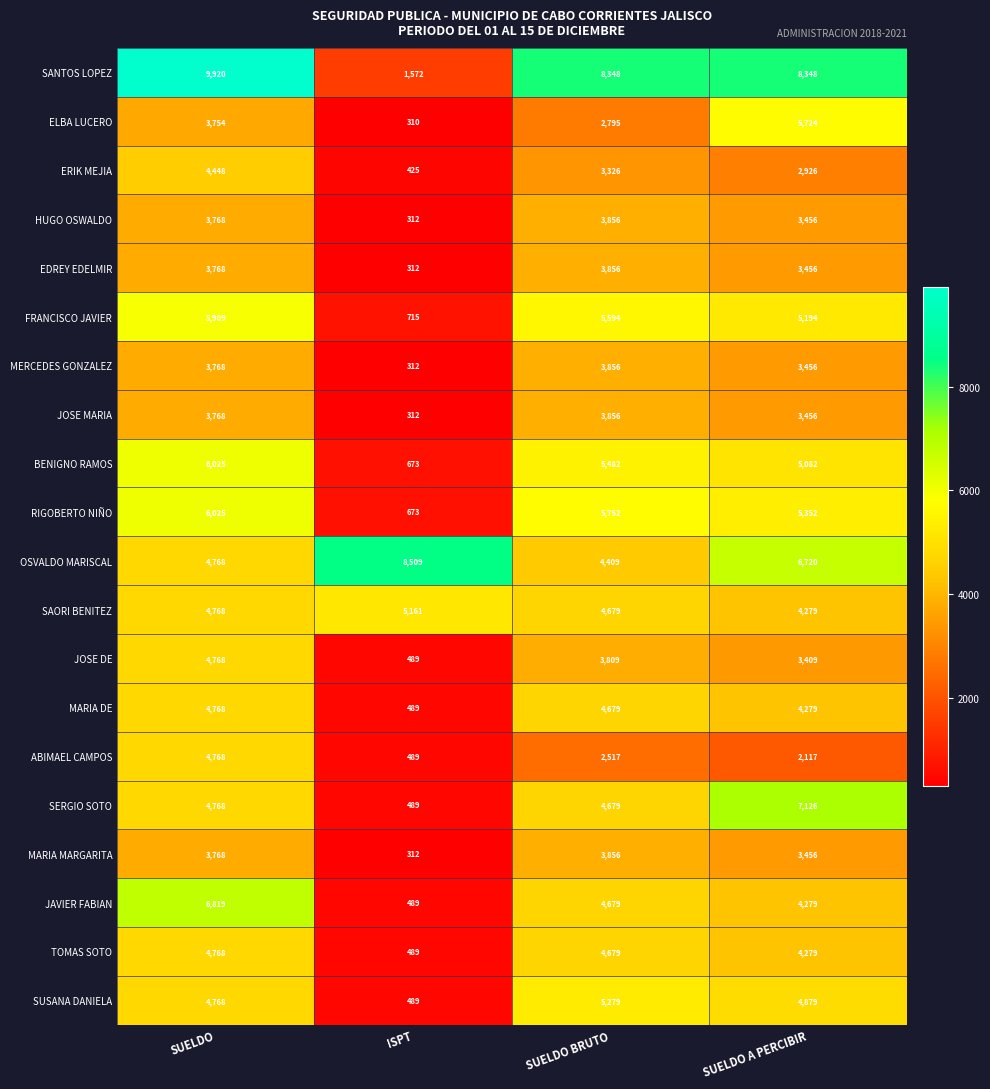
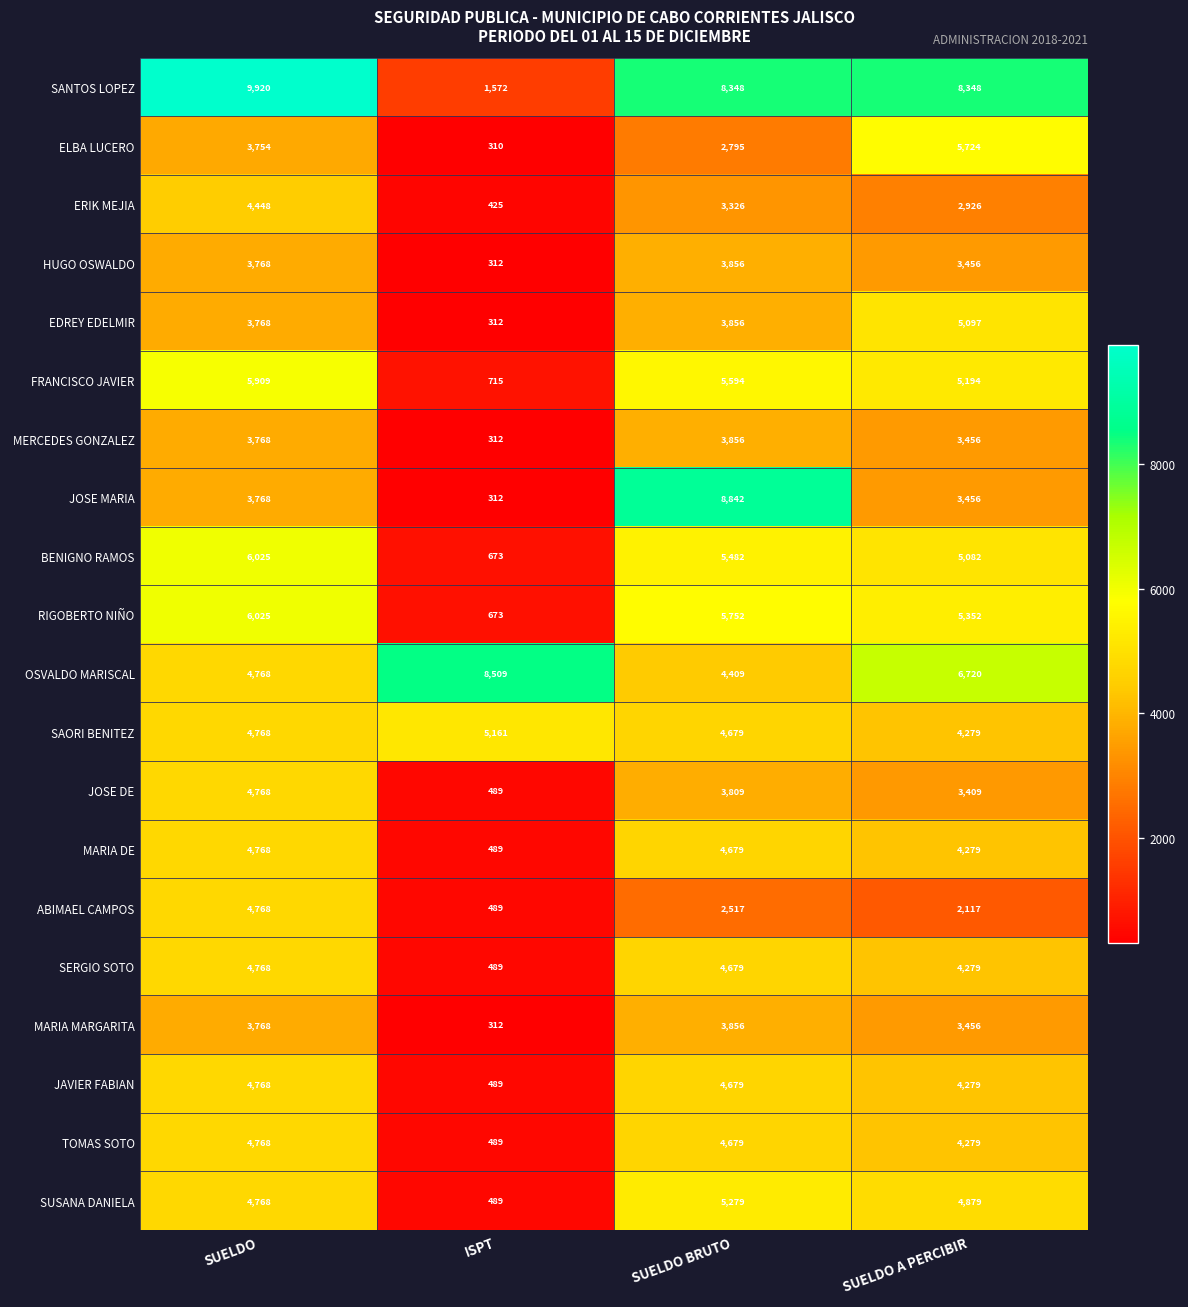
  {
    "SANTOS LOPEZ": {
      "SUELDO": "9,920",
      "ISPT": "1,572",
      "SUELDO BRUTO": "8,348",
      "SUELDO A PERCIBIR": "8,348"
    },
    "ELBA LUCERO": {
      "SUELDO": "3,754",
      "ISPT": "310",
      "SUELDO BRUTO": "2,795",
      "SUELDO A PERCIBIR": "5,724"
    },
    "ERIK MEJIA": {
      "SUELDO": "4,448",
      "ISPT": "425",
      "SUELDO BRUTO": "3,326",
      "SUELDO A PERCIBIR": "2,926"
    },
    "HUGO OSWALDO": {
      "SUELDO": "3,768",
      "ISPT": "312",
      "SUELDO BRUTO": "3,856",
      "SUELDO A PERCIBIR": "3,456"
    },
    "EDREY EDELMIR": {
      "SUELDO": "3,768",
      "ISPT": "312",
      "SUELDO BRUTO": "3,856",
-     "SUELDO A PERCIBIR": "3,456"
+     "SUELDO A PERCIBIR": "5,097"
    },
    "FRANCISCO JAVIER": {
      "SUELDO": "5,909",
      "ISPT": "715",
      "SUELDO BRUTO": "5,594",
      "SUELDO A PERCIBIR": "5,194"
    },
    "MERCEDES GONZALEZ": {
      "SUELDO": "3,768",
      "ISPT": "312",
      "SUELDO BRUTO": "3,856",
      "SUELDO A PERCIBIR": "3,456"
    },
    "JOSE MARIA": {
      "SUELDO": "3,768",
      "ISPT": "312",
-     "SUELDO BRUTO": "3,856",
+     "SUELDO BRUTO": "8,842",
      "SUELDO A PERCIBIR": "3,456"
    },
    "BENIGNO RAMOS": {
      "SUELDO": "6,025",
      "ISPT": "673",
      "SUELDO BRUTO": "5,482",
      "SUELDO A PERCIBIR": "5,082"
    },
    "RIGOBERTO NIÑO": {
      "SUELDO": "6,025",
      "ISPT": "673",
      "SUELDO BRUTO": "5,752",
      "SUELDO A PERCIBIR": "5,352"
    },
    "OSVALDO MARISCAL": {
      "SUELDO": "4,768",
      "ISPT": "8,509",
      "SUELDO BRUTO": "4,409",
      "SUELDO A PERCIBIR": "6,720"
    },
    "SAORI BENITEZ": {
      "SUELDO": "4,768",
      "ISPT": "5,161",
      "SUELDO BRUTO": "4,679",
      "SUELDO A PERCIBIR": "4,279"
    },
    "JOSE DE": {
      "SUELDO": "4,768",
      "ISPT": "489",
      "SUELDO BRUTO": "3,809",
      "SUELDO A PERCIBIR": "3,409"
    },
    "MARIA DE": {
      "SUELDO": "4,768",
      "ISPT": "489",
      "SUELDO BRUTO": "4,679",
      "SUELDO A PERCIBIR": "4,279"
    },
    "ABIMAEL CAMPOS": {
      "SUELDO": "4,768",
      "ISPT": "489",
      "SUELDO BRUTO": "2,517",
      "SUELDO A PERCIBIR": "2,117"
    },
    "SERGIO SOTO": {
      "SUELDO": "4,768",
      "ISPT": "489",
      "SUELDO BRUTO": "4,679",
-     "SUELDO A PERCIBIR": "7,126"
+     "SUELDO A PERCIBIR": "4,279"
    },
    "MARIA MARGARITA": {
      "SUELDO": "3,768",
      "ISPT": "312",
      "SUELDO BRUTO": "3,856",
      "SUELDO A PERCIBIR": "3,456"
    },
    "JAVIER FABIAN": {
-     "SUELDO": "6,819",
+     "SUELDO": "4,768",
      "ISPT": "489",
      "SUELDO BRUTO": "4,679",
      "SUELDO A PERCIBIR": "4,279"
    },
    "TOMAS SOTO": {
      "SUELDO": "4,768",
      "ISPT": "489",
      "SUELDO BRUTO": "4,679",
      "SUELDO A PERCIBIR": "4,279"
    },
    "SUSANA DANIELA": {
      "SUELDO": "4,768",
      "ISPT": "489",
      "SUELDO BRUTO": "5,279",
      "SUELDO A PERCIBIR": "4,879"
    }
  }
